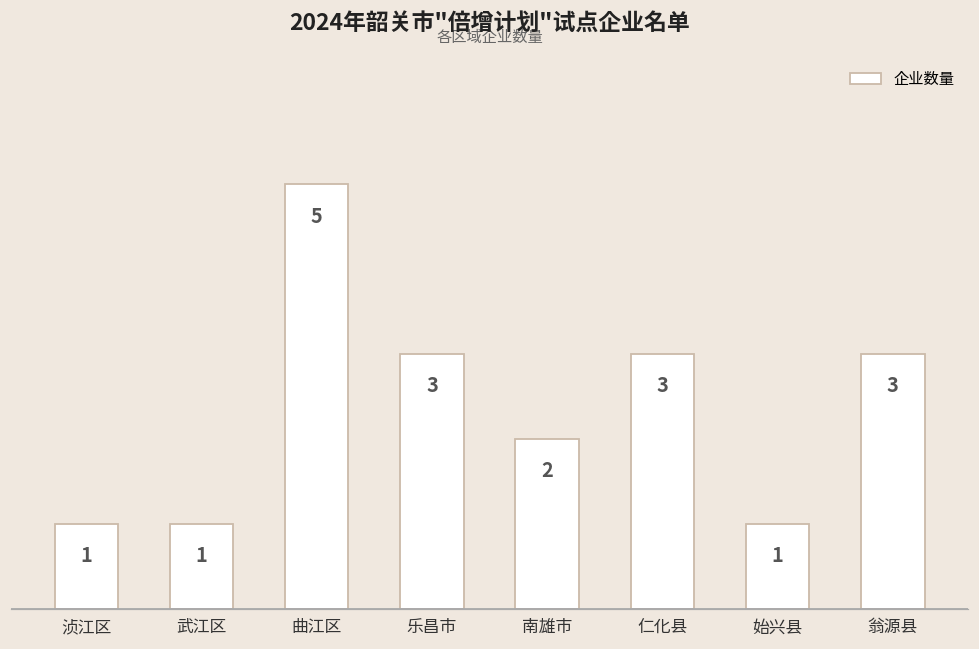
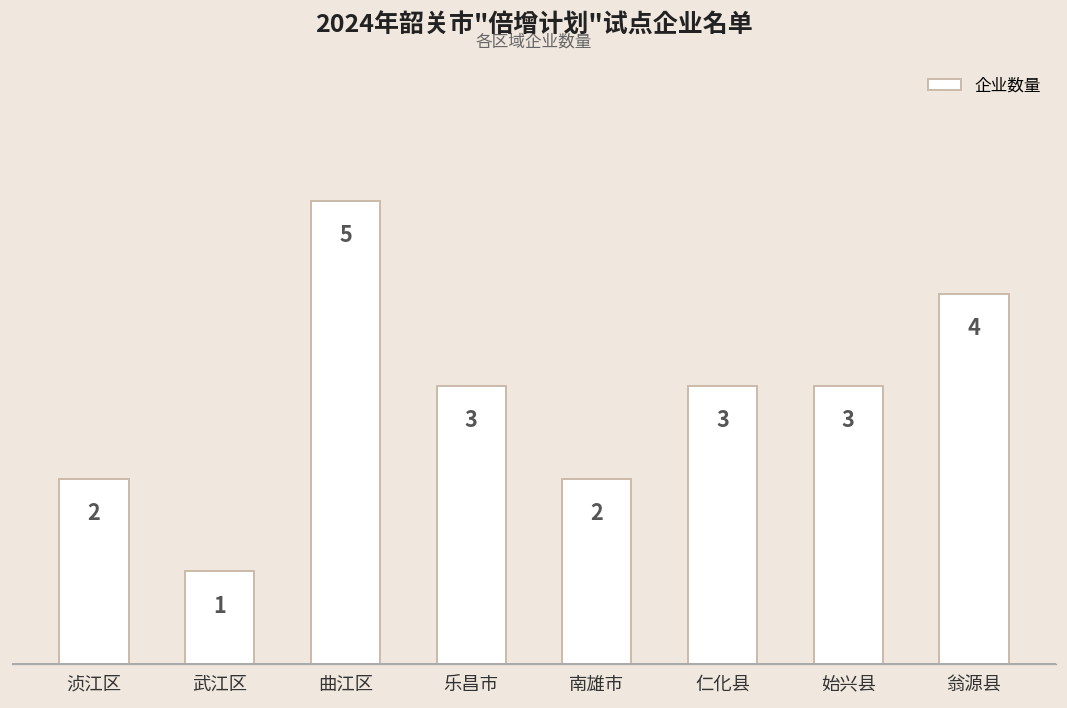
  {
-   "浈江区": 1,
+   "浈江区": 2,
    "武江区": 1,
    "曲江区": 5,
    "乐昌市": 3,
    "南雄市": 2,
    "仁化县": 3,
-   "始兴县": 1,
-   "翁源县": 3
+   "始兴县": 3,
+   "翁源县": 4
  }
